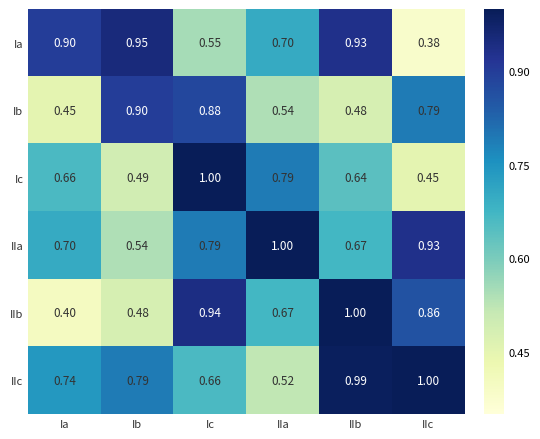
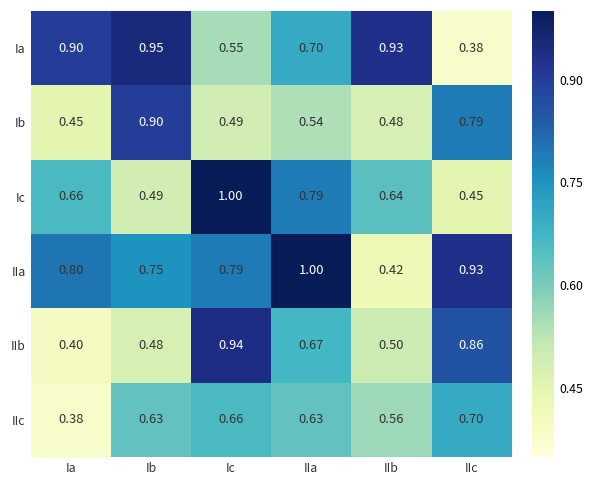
  {
    "Ia": {
      "Ia": 0.90,
      "Ib": 0.95,
      "Ic": 0.55,
      "IIa": 0.70,
      "IIb": 0.93,
      "IIc": 0.38
    },
    "Ib": {
      "Ia": 0.45,
      "Ib": 0.90,
-     "Ic": 0.88,
+     "Ic": 0.49,
      "IIa": 0.54,
      "IIb": 0.48,
      "IIc": 0.79
    },
    "Ic": {
      "Ia": 0.66,
      "Ib": 0.49,
      "Ic": 1.00,
      "IIa": 0.79,
      "IIb": 0.64,
      "IIc": 0.45
    },
    "IIa": {
-     "Ia": 0.70,
-     "Ib": 0.54,
+     "Ia": 0.80,
+     "Ib": 0.75,
      "Ic": 0.79,
      "IIa": 1.00,
-     "IIb": 0.67,
+     "IIb": 0.42,
      "IIc": 0.93
    },
    "IIb": {
      "Ia": 0.40,
      "Ib": 0.48,
      "Ic": 0.94,
      "IIa": 0.67,
-     "IIb": 1.00,
+     "IIb": 0.50,
      "IIc": 0.86
    },
    "IIc": {
-     "Ia": 0.74,
-     "Ib": 0.79,
+     "Ia": 0.38,
+     "Ib": 0.63,
      "Ic": 0.66,
-     "IIa": 0.52,
-     "IIb": 0.99,
-     "IIc": 1.00
+     "IIa": 0.63,
+     "IIb": 0.56,
+     "IIc": 0.70
    }
  }
